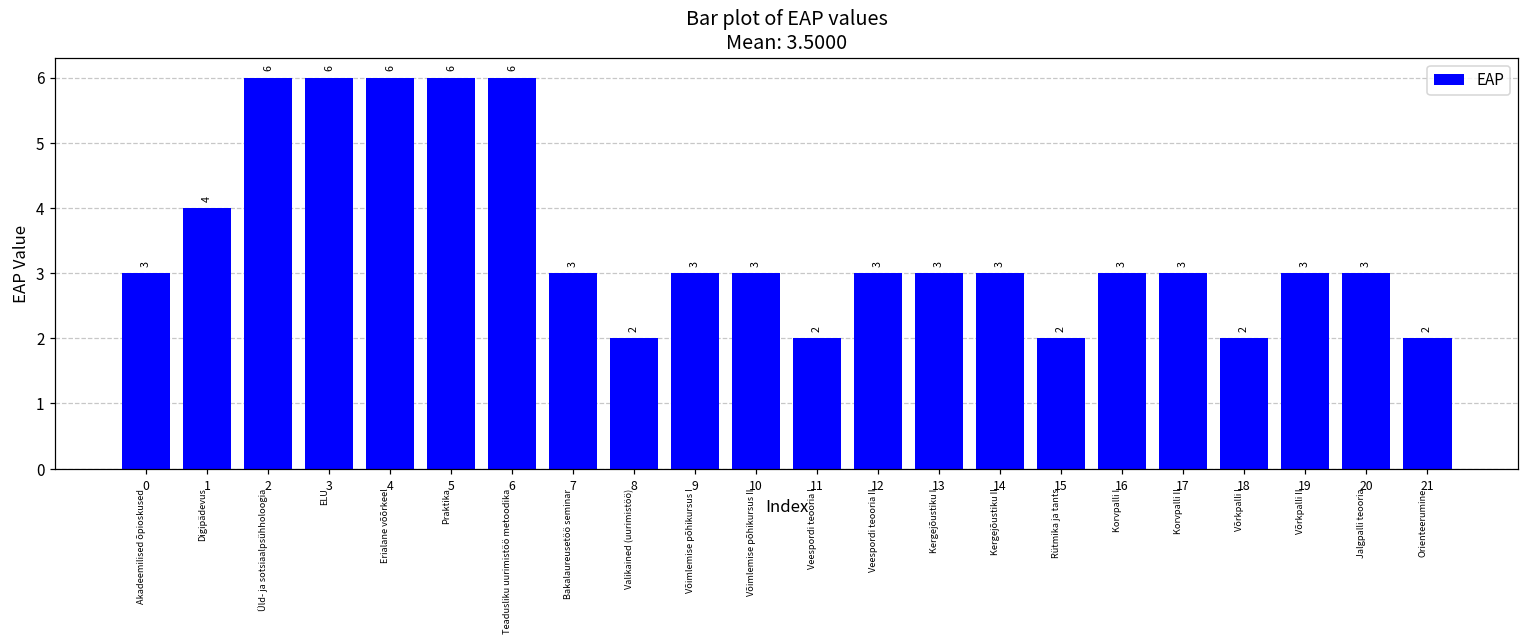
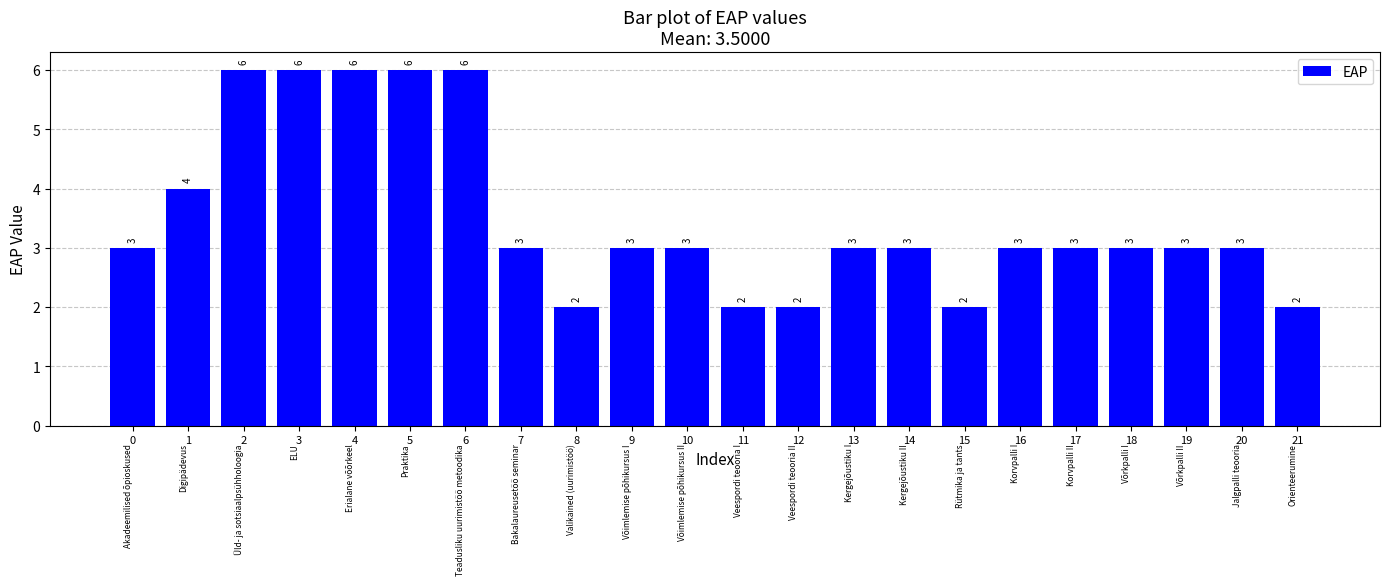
  {
    "0": 3,
    "1": 4,
    "2": 6,
    "3": 6,
    "4": 6,
    "5": 6,
    "6": 6,
    "7": 3,
    "8": 2,
    "9": 3,
    "10": 3,
    "11": 2,
-   "12": 3,
+   "12": 2,
    "13": 3,
    "14": 3,
    "15": 2,
    "16": 3,
    "17": 3,
-   "18": 2,
+   "18": 3,
    "19": 3,
    "20": 3,
    "21": 2
  }
